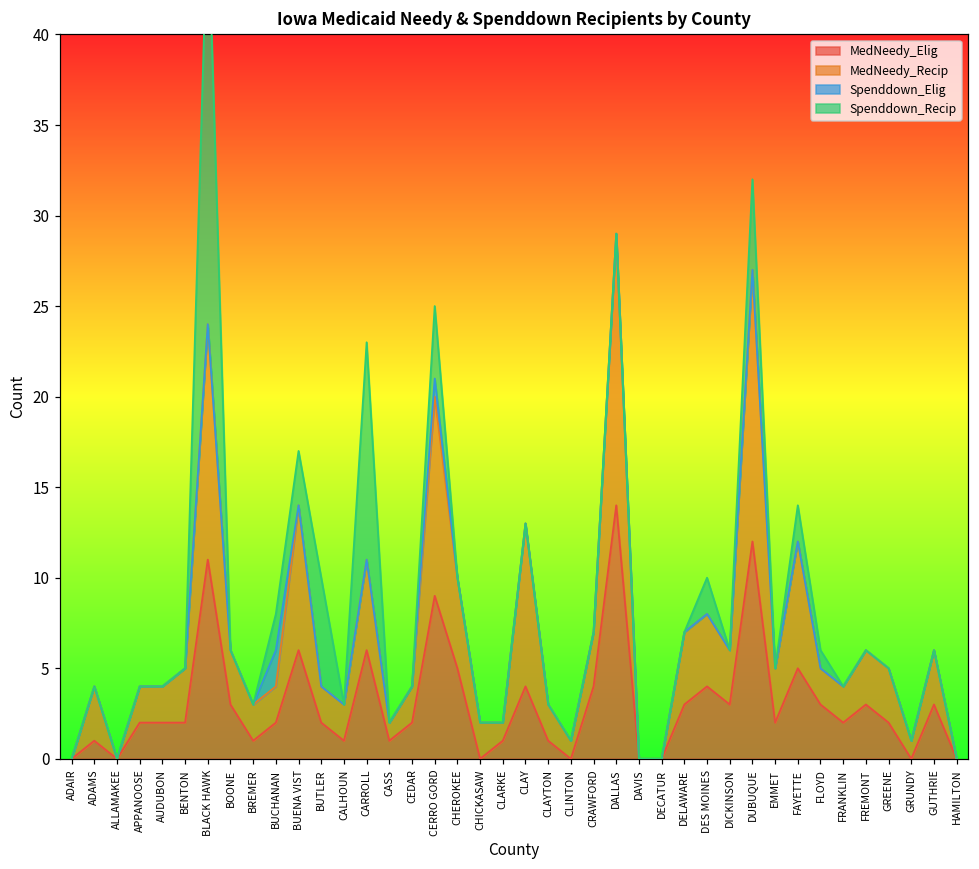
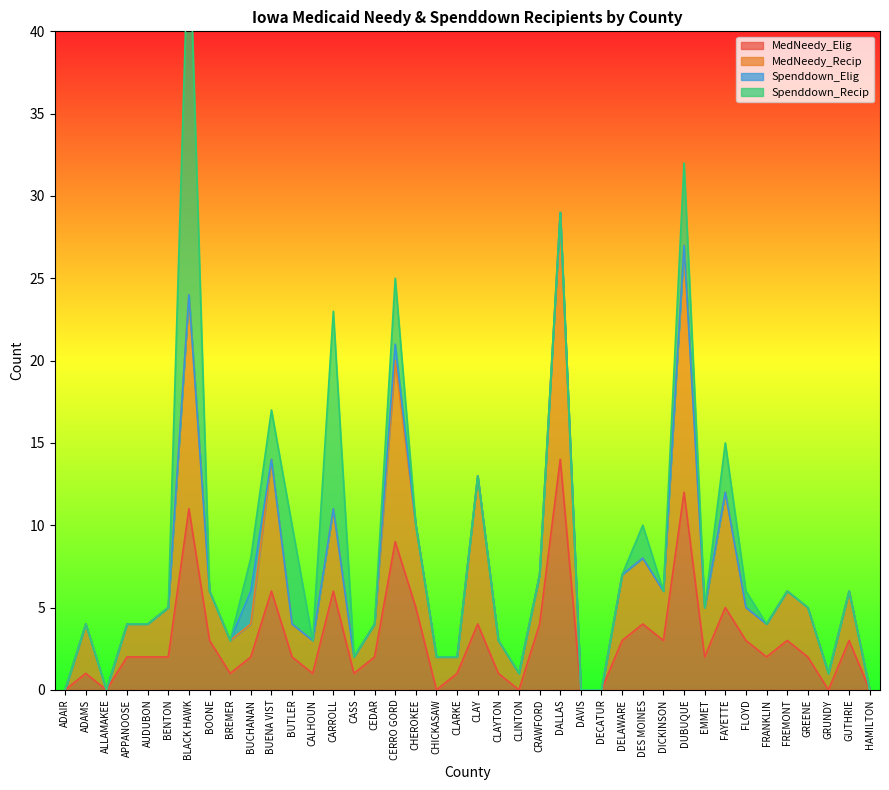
  {
    "Spenddown_Elig": {
      "BUCHANAN": 2,
      "CERRO GORD": 1
    },
    "Spenddown_Recip": {
      "BUCHANAN": 2,
      "BUENA VIST": 3,
      "BUTLER": 6,
      "CARROLL": 12,
      "CERRO GORD": 4,
      "DES MOINES": 2,
      "DUBUQUE": 5,
-     "FAYETTE": 2,
+     "FAYETTE": 3,
      "FLOYD": 1
    }
  }
